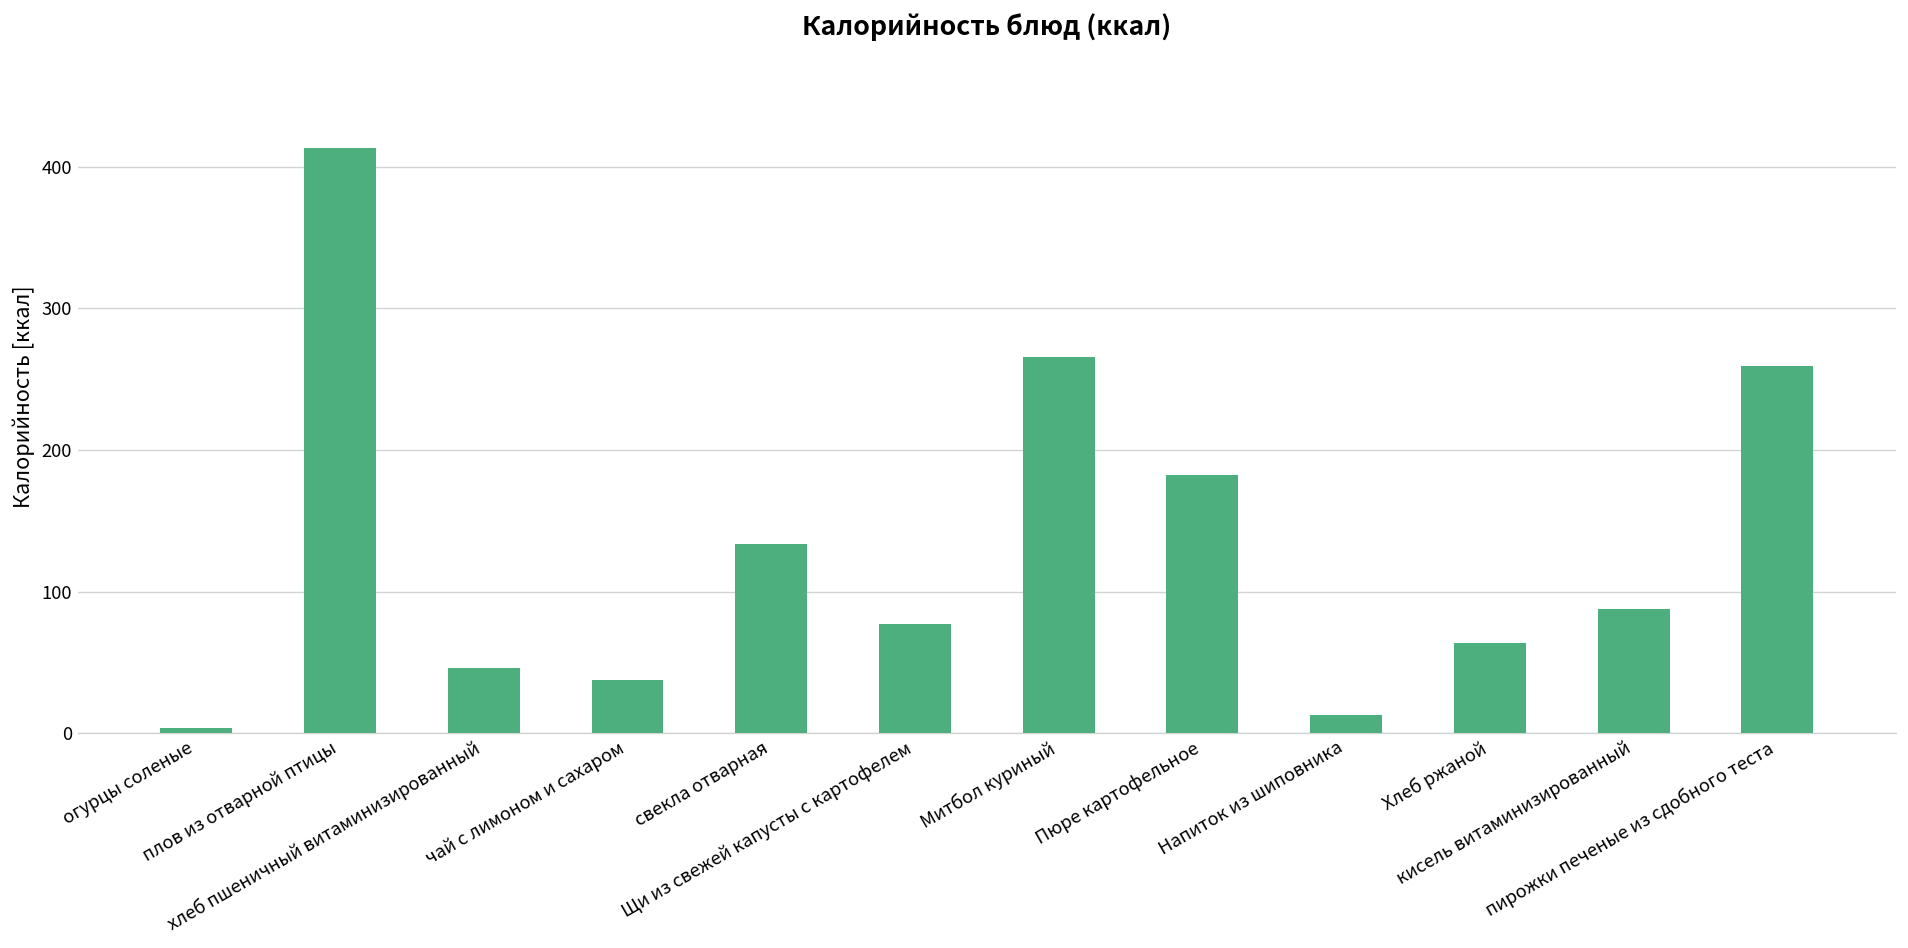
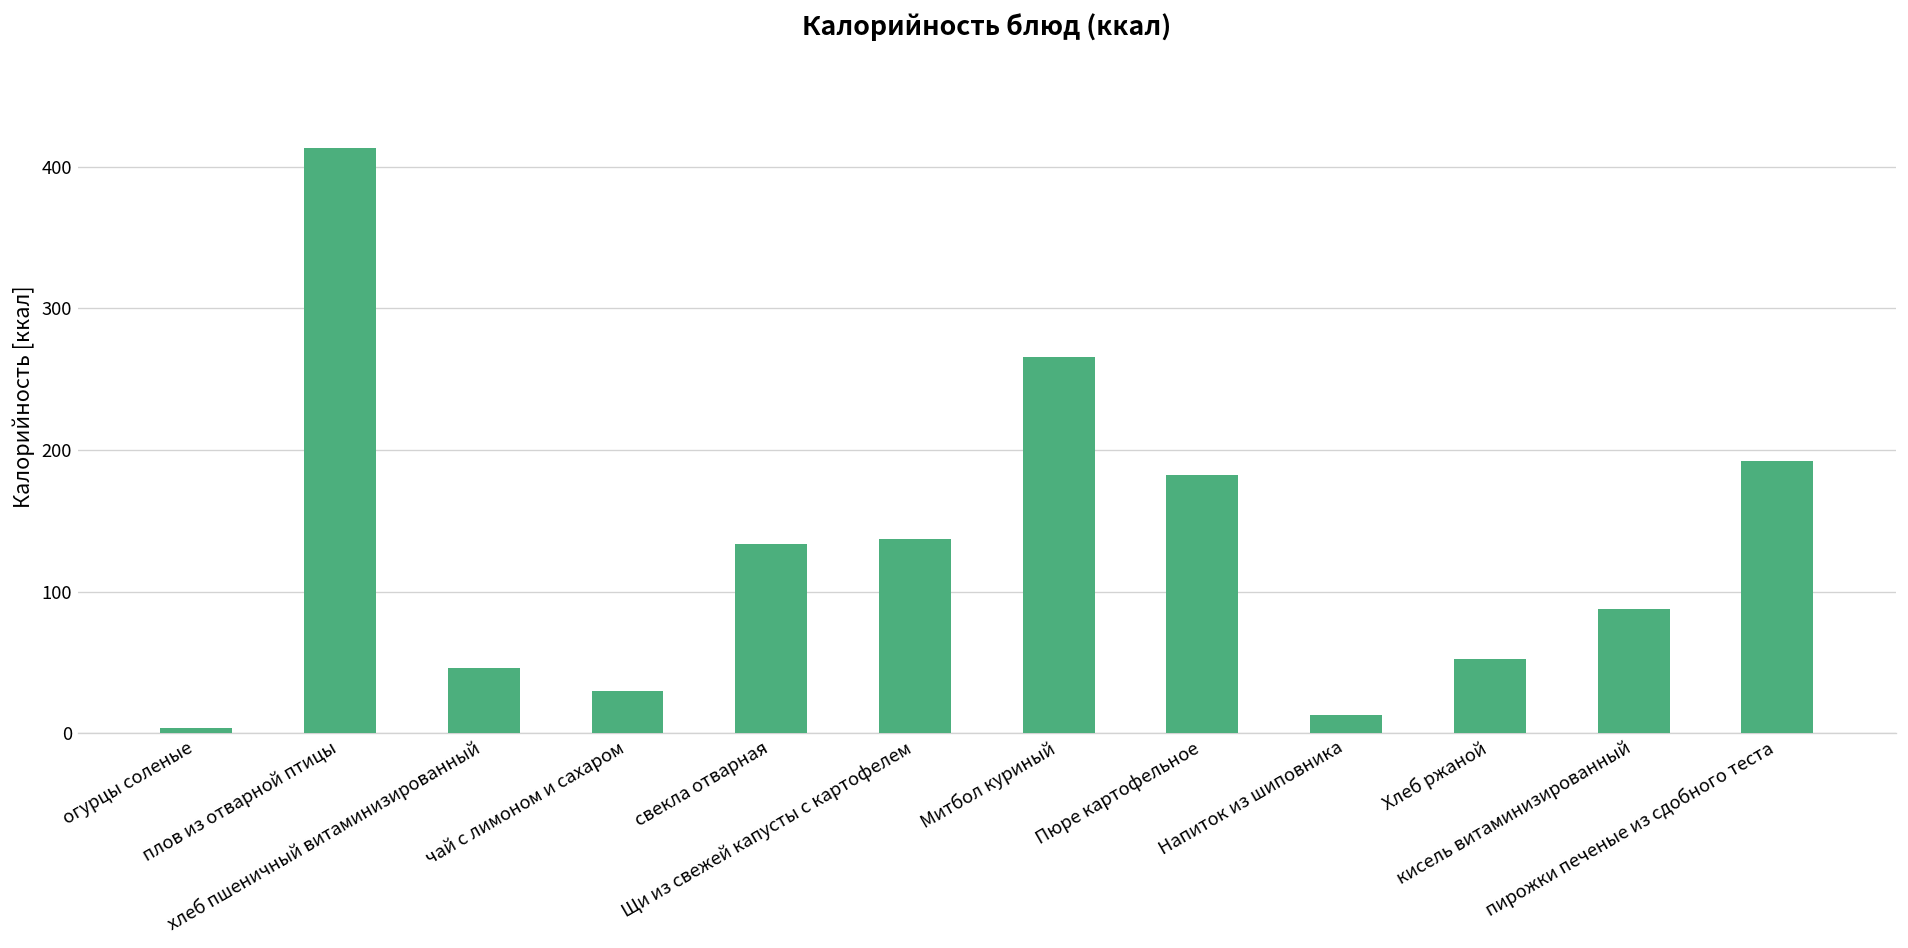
  {
    "огурцы соленые": 4,
    "плов из отварной птицы": 413,
    "хлеб пшеничный витаминизированный": 46,
-   "чай с лимоном и сахаром": 37,
+   "чай с лимоном и сахаром": 30,
    "свекла отварная": 134,
-   "Щи из свежей капусты с картофелем": 77,
+   "Щи из свежей капусты с картофелем": 137,
    "Митбол куриный": 266,
    "Пюре картофельное": 183,
    "Напиток из шиповника": 12,
-   "Хлеб ржаной": 64,
+   "Хлеб ржаной": 52,
    "кисель витаминизированный": 88,
-   "пирожки печеные из сдобного теста": 260
+   "пирожки печеные из сдобного теста": 192
  }
